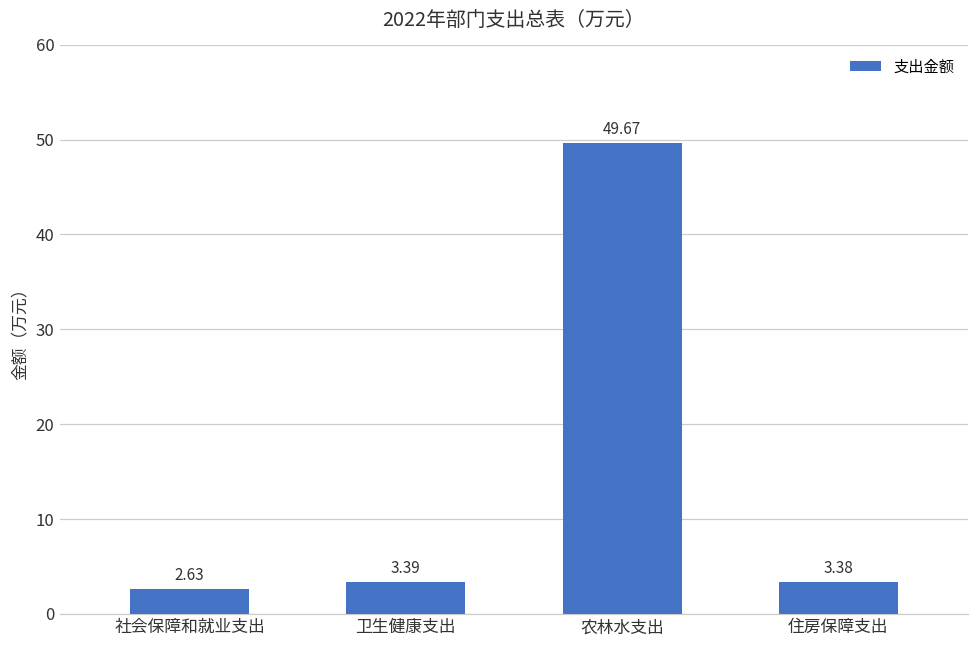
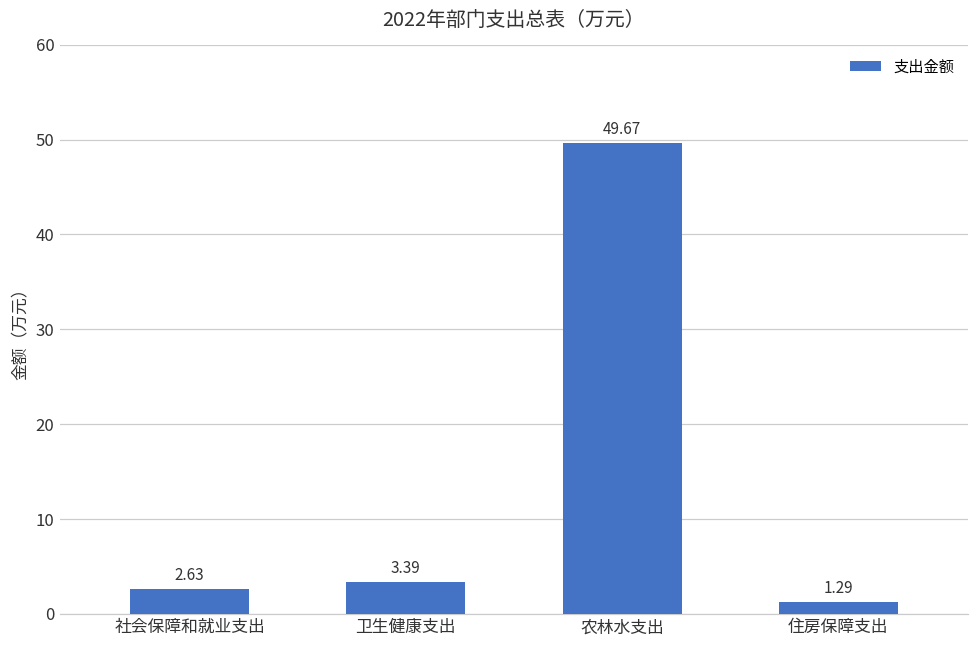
  {
    "社会保障和就业支出": 2.63,
    "卫生健康支出": 3.39,
    "农林水支出": 49.67,
-   "住房保障支出": 3.38
+   "住房保障支出": 1.29
  }
